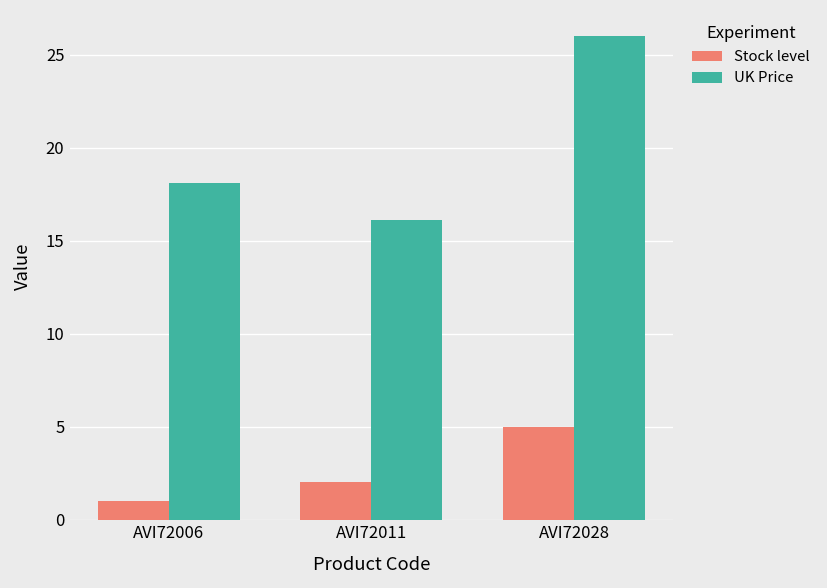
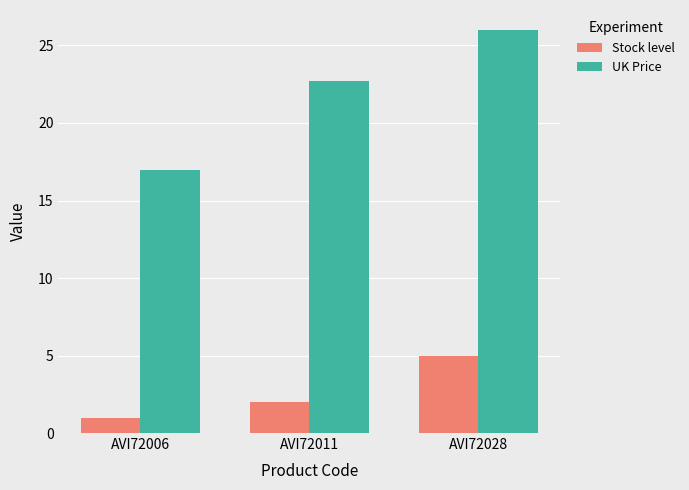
  {
    "Stock level": {
      "AVI72006": 1.0,
      "AVI72011": 2.0,
      "AVI72028": 5.0
    },
    "UK Price": {
-     "AVI72006": 18.1,
-     "AVI72011": 16.1,
+     "AVI72006": 17.0,
+     "AVI72011": 22.7,
      "AVI72028": 26.0
    }
  }
